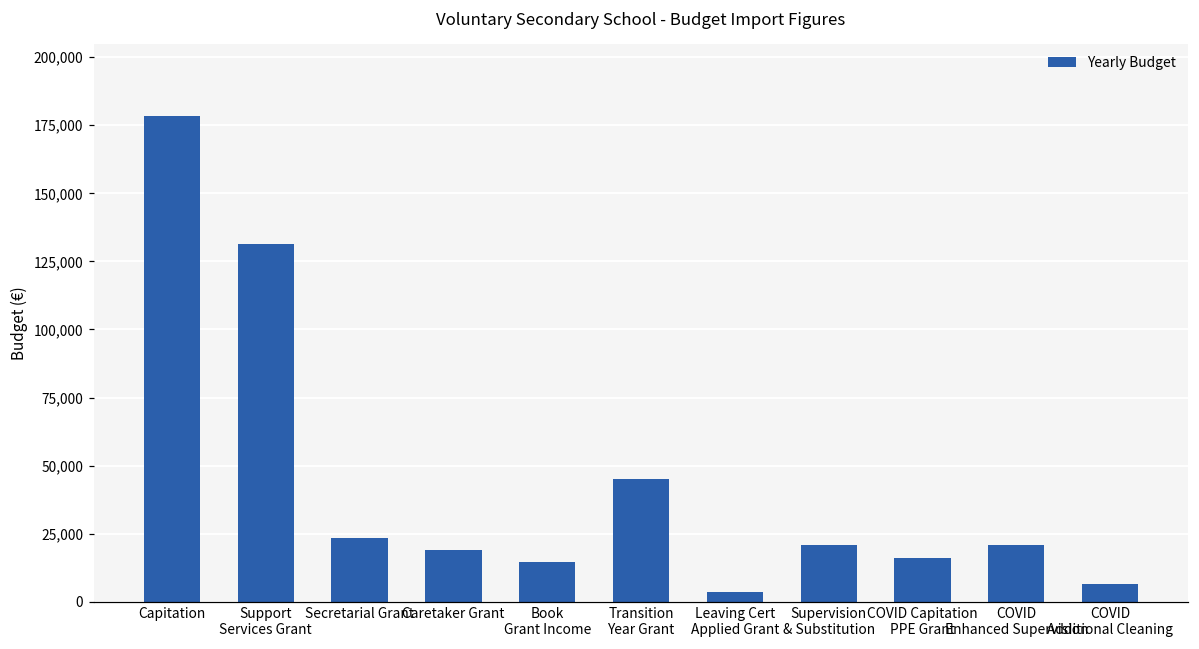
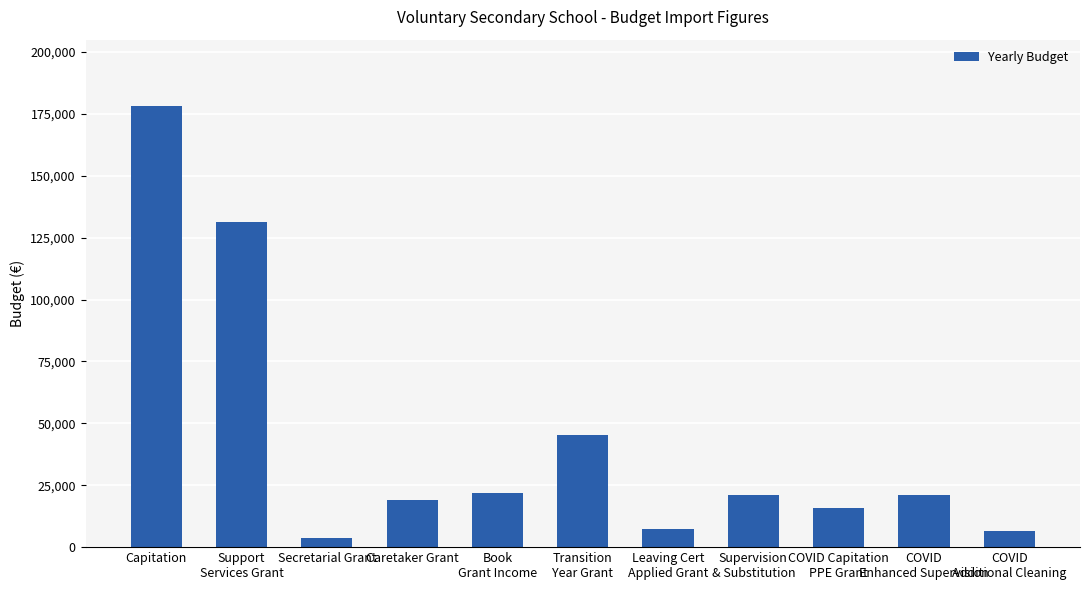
  {
    "Capitation": "178,000",
    "Support Services Grant": "131,000",
-   "Secretarial Grant": "23,000",
+   "Secretarial Grant": "4,000",
    "Caretaker Grant": "19,000",
-   "Book Grant Income": "15,000",
+   "Book Grant Income": "22,000",
    "Transition Year Grant": "45,000",
-   "Leaving Cert Applied Grant": "3,000",
+   "Leaving Cert Applied Grant": "7,000",
    "Supervision & Substitution": "21,000"
  }
